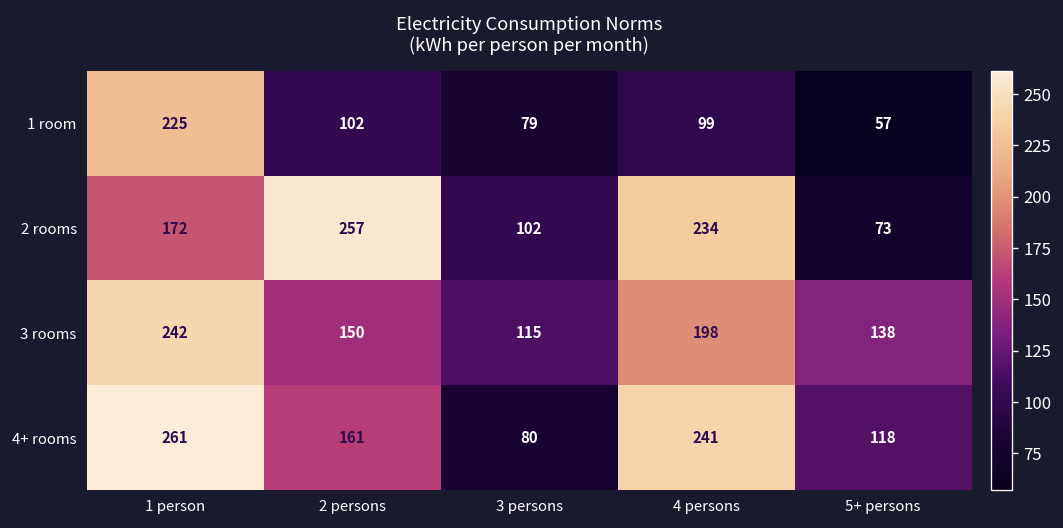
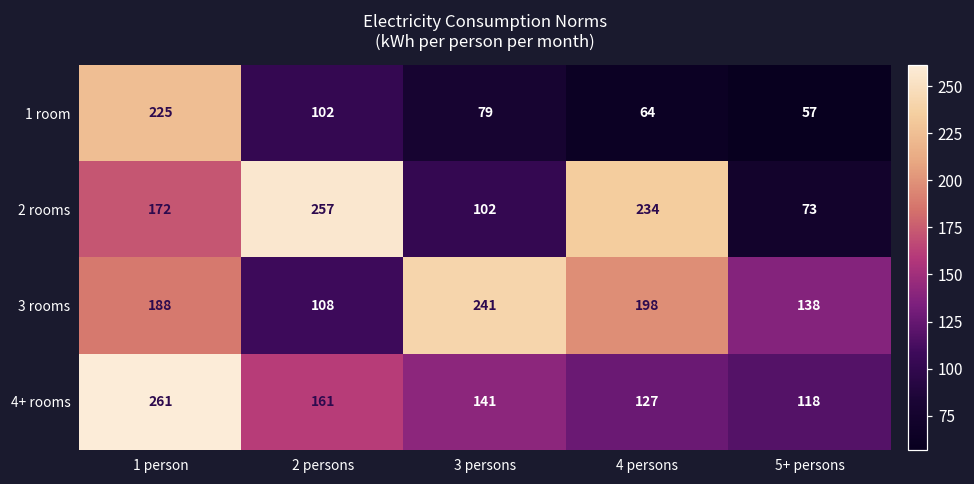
  {
    "1 room": {
      "1 person": 225,
      "2 persons": 102,
      "3 persons": 79,
-     "4 persons": 99,
+     "4 persons": 64,
      "5+ persons": 57
    },
    "2 rooms": {
      "1 person": 172,
      "2 persons": 257,
      "3 persons": 102,
      "4 persons": 234,
      "5+ persons": 73
    },
    "3 rooms": {
-     "1 person": 242,
-     "2 persons": 150,
-     "3 persons": 115,
+     "1 person": 188,
+     "2 persons": 108,
+     "3 persons": 241,
      "4 persons": 198,
      "5+ persons": 138
    },
    "4+ rooms": {
      "1 person": 261,
      "2 persons": 161,
-     "3 persons": 80,
-     "4 persons": 241,
+     "3 persons": 141,
+     "4 persons": 127,
      "5+ persons": 118
    }
  }
